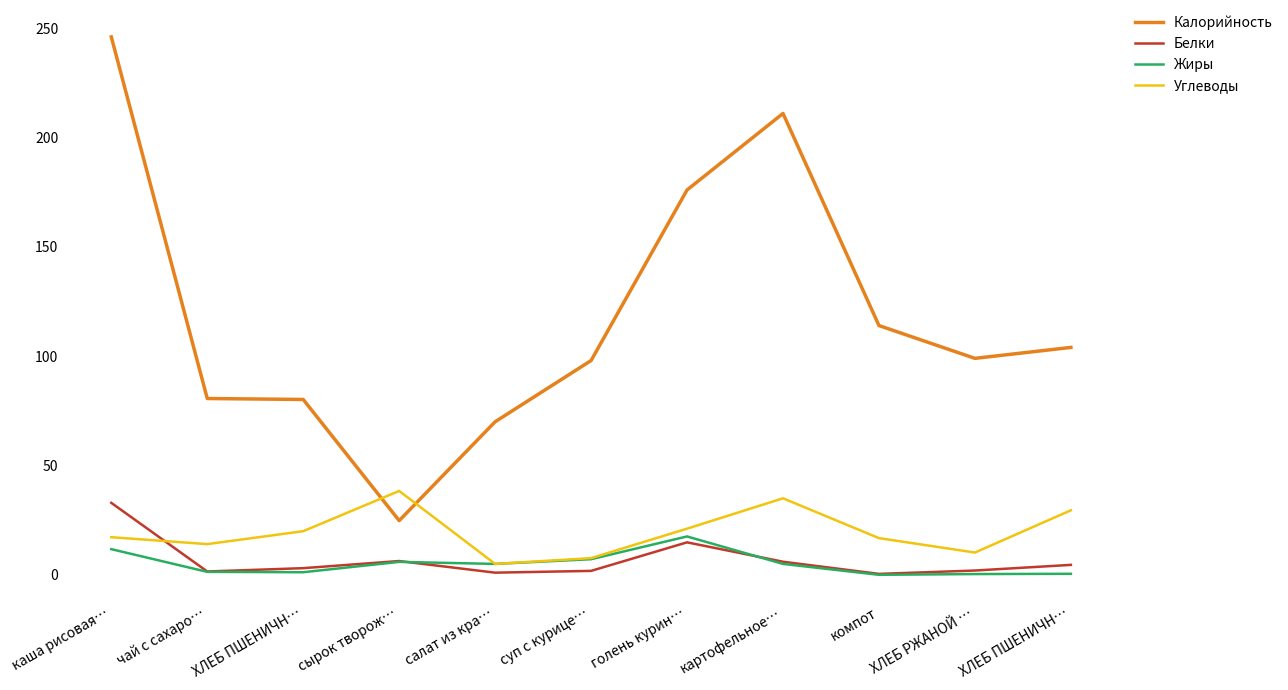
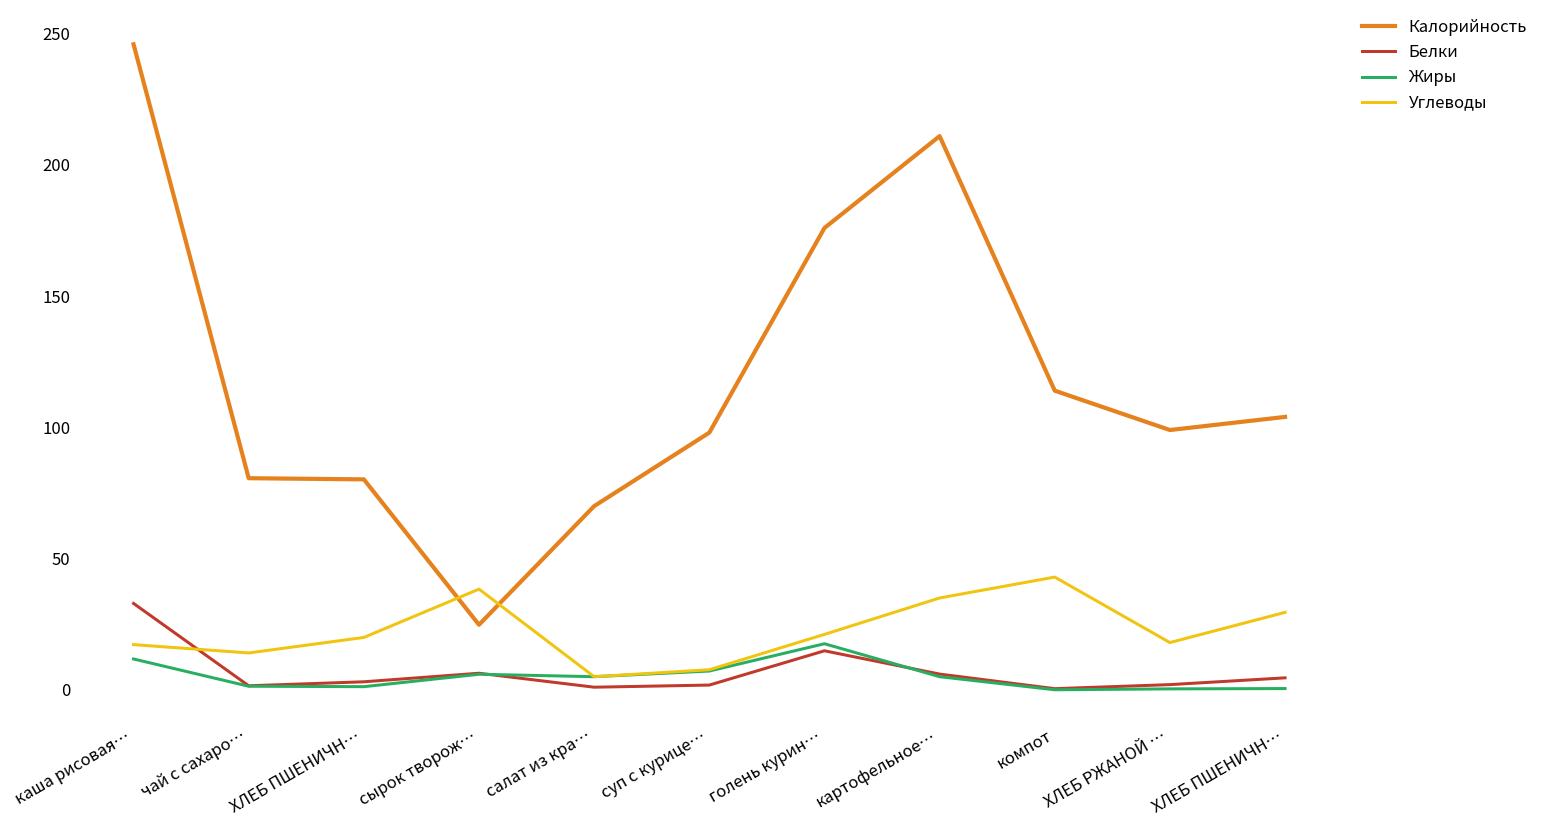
  {
    "Калорийность": {
      "каша рисовая…": 246,
      "чай с сахаро…": 81,
      "сырок творож…": 25,
      "салат из кра…": 70,
      "суп с курице…": 98,
      "голень курин…": 176,
      "картофельное…": 211,
      "компот": 114,
      "ХЛЕБ РЖАНОЙ …": 99
    },
    "Белки": {
      "каша рисовая…": 33,
      "салат из кра…": 1,
      "суп с курице…": 2,
      "голень курин…": 15,
      "ХЛЕБ РЖАНОЙ …": 2
    },
    "Жиры": {
      "каша рисовая…": 12,
      "голень курин…": 18,
      "ХЛЕБ РЖАНОЙ …": 0
    },
    "Углеводы": {
      "каша рисовая…": 17,
      "чай с сахаро…": 14,
      "сырок творож…": 38,
      "голень курин…": 21,
      "картофельное…": 35,
-     "компот": 17,
-     "ХЛЕБ РЖАНОЙ …": 10
+     "компот": 43,
+     "ХЛЕБ РЖАНОЙ …": 18
    }
  }
